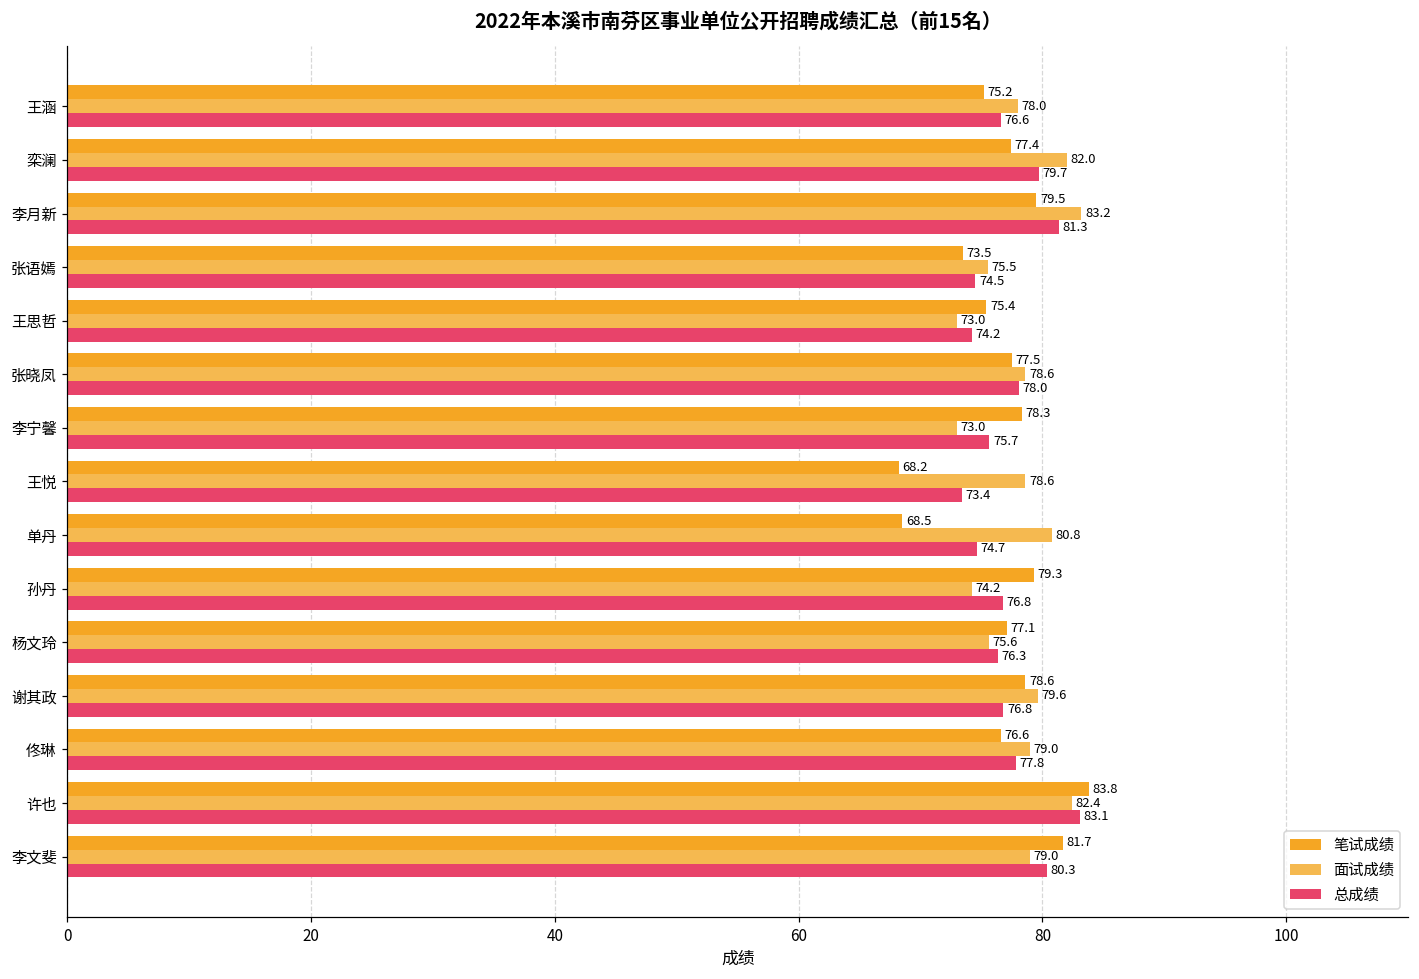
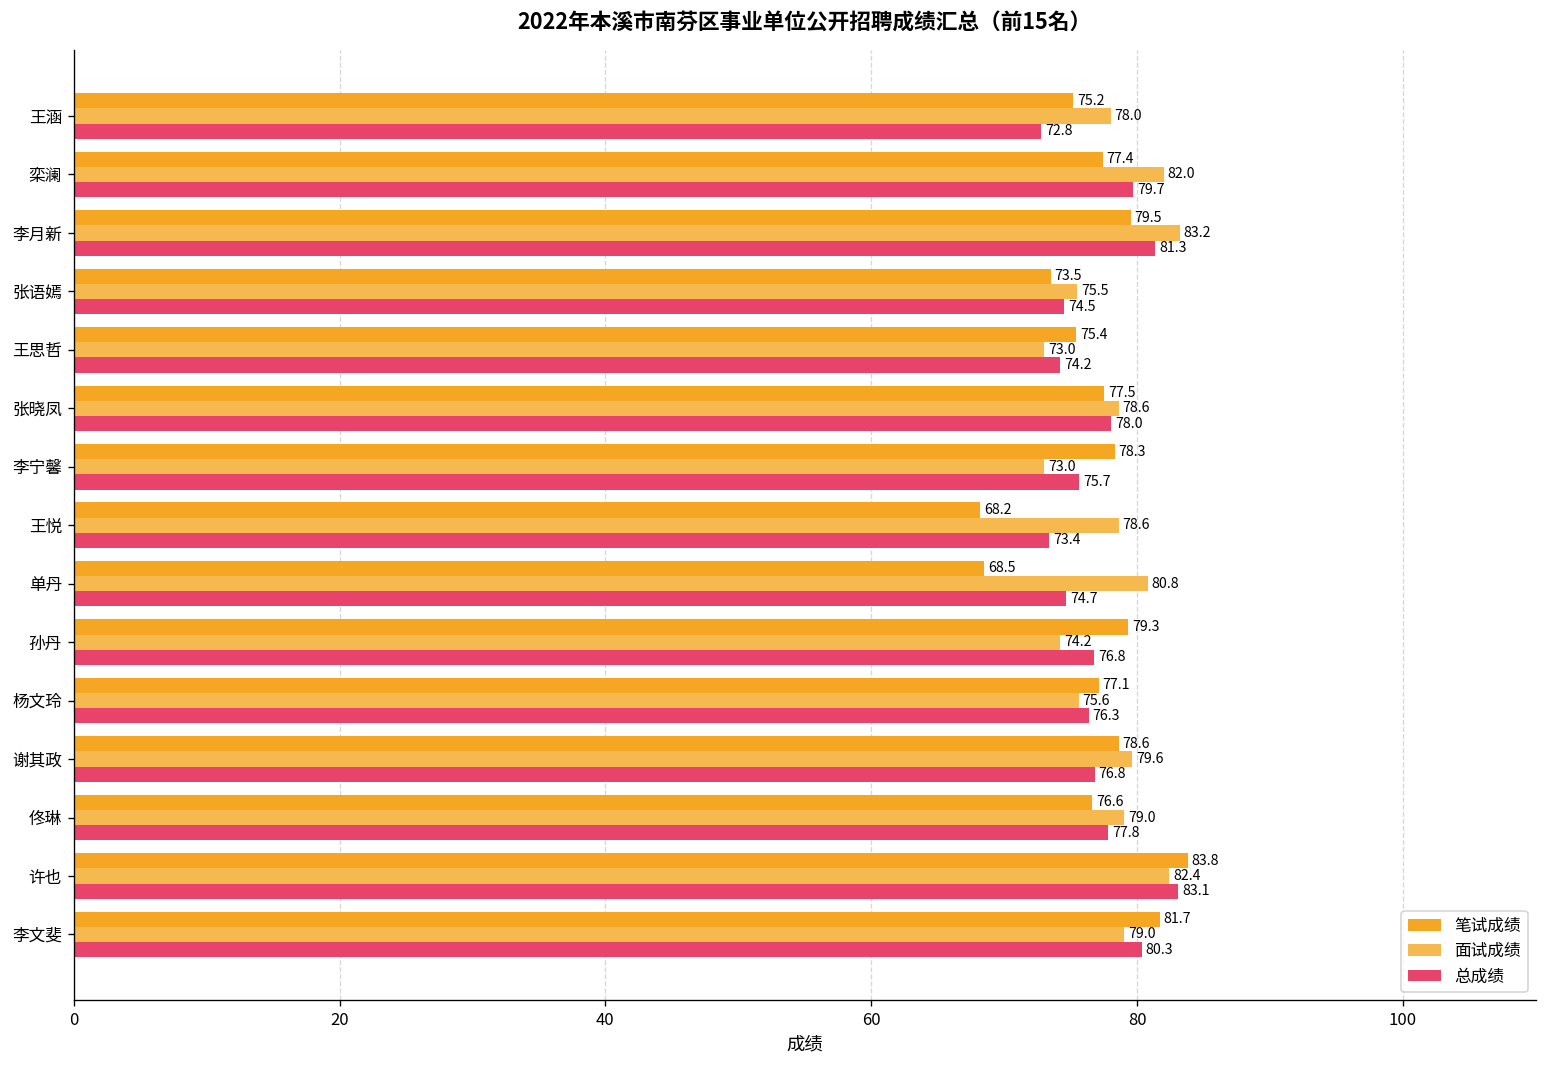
  {
    "总成绩": {
-     "王涵": 76.6,
+     "王涵": 72.8,
      "栾澜": 79.7,
      "李月新": 81.3,
      "张语嫣": 74.5,
      "王思哲": 74.2,
      "张晓凤": 78.0,
      "李宁馨": 75.7,
      "王悦": 73.4,
      "单丹": 74.7,
      "孙丹": 76.8,
      "杨文玲": 76.3,
      "谢其政": 76.8,
      "佟琳": 77.8,
      "许也": 83.1,
      "李文斐": 80.3
    }
  }
